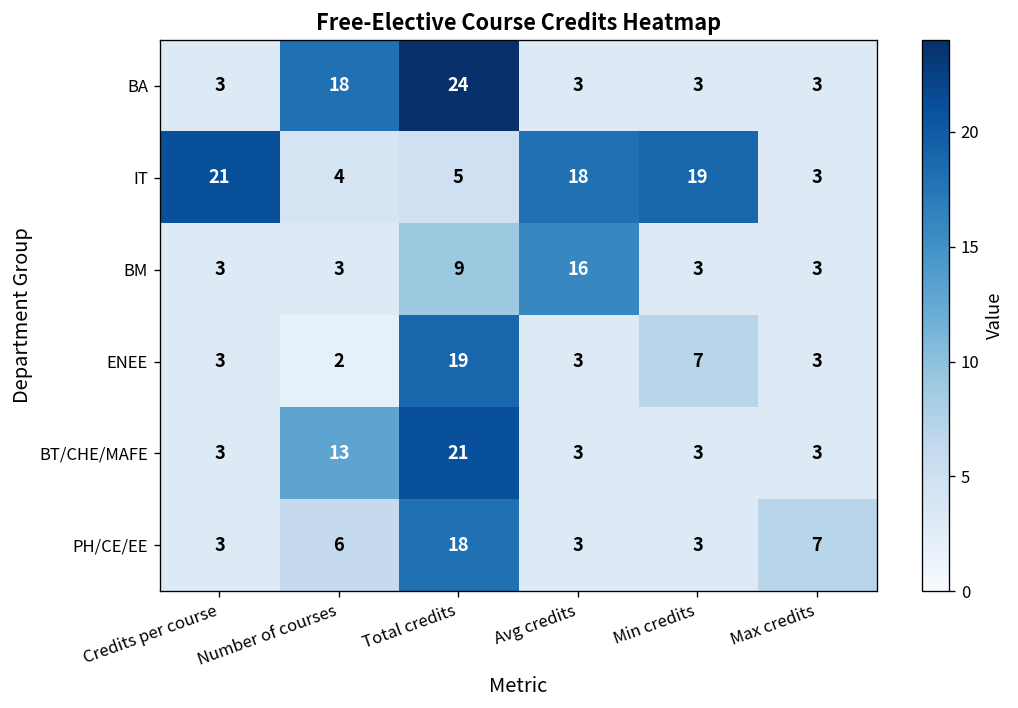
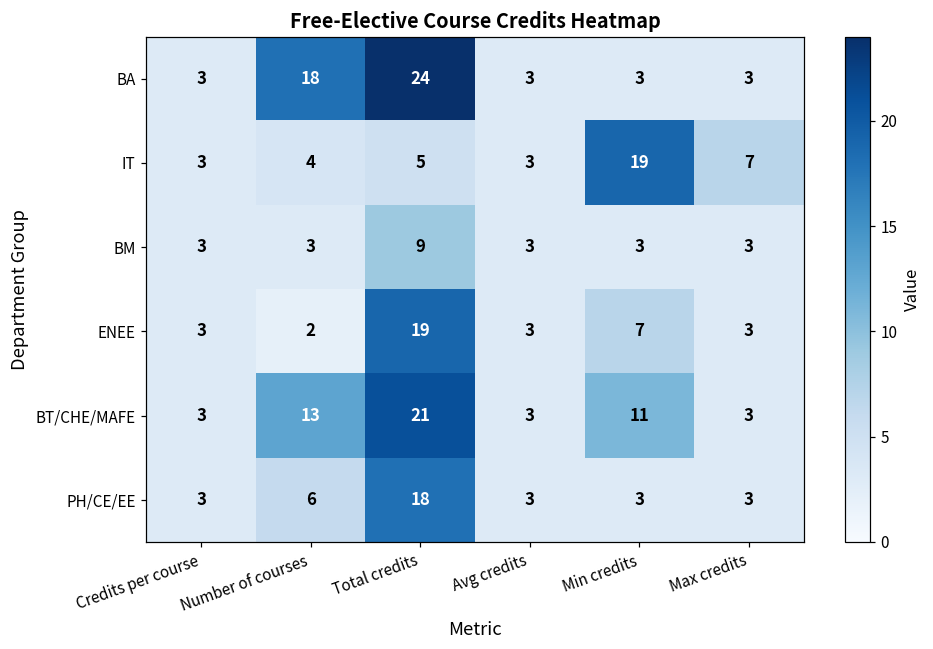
  {
    "BA": {
      "Credits per course": 3,
      "Number of courses": 18,
      "Total credits": 24,
      "Avg credits": 3,
      "Min credits": 3,
      "Max credits": 3
    },
    "IT": {
-     "Credits per course": 21,
+     "Credits per course": 3,
      "Number of courses": 4,
      "Total credits": 5,
-     "Avg credits": 18,
+     "Avg credits": 3,
      "Min credits": 19,
-     "Max credits": 3
+     "Max credits": 7
    },
    "BM": {
      "Credits per course": 3,
      "Number of courses": 3,
      "Total credits": 9,
-     "Avg credits": 16,
+     "Avg credits": 3,
      "Min credits": 3,
      "Max credits": 3
    },
    "ENEE": {
      "Credits per course": 3,
      "Number of courses": 2,
      "Total credits": 19,
      "Avg credits": 3,
      "Min credits": 7,
      "Max credits": 3
    },
    "BT/CHE/MAFE": {
      "Credits per course": 3,
      "Number of courses": 13,
      "Total credits": 21,
      "Avg credits": 3,
-     "Min credits": 3,
+     "Min credits": 11,
      "Max credits": 3
    },
    "PH/CE/EE": {
      "Credits per course": 3,
      "Number of courses": 6,
      "Total credits": 18,
      "Avg credits": 3,
      "Min credits": 3,
-     "Max credits": 7
+     "Max credits": 3
    }
  }
